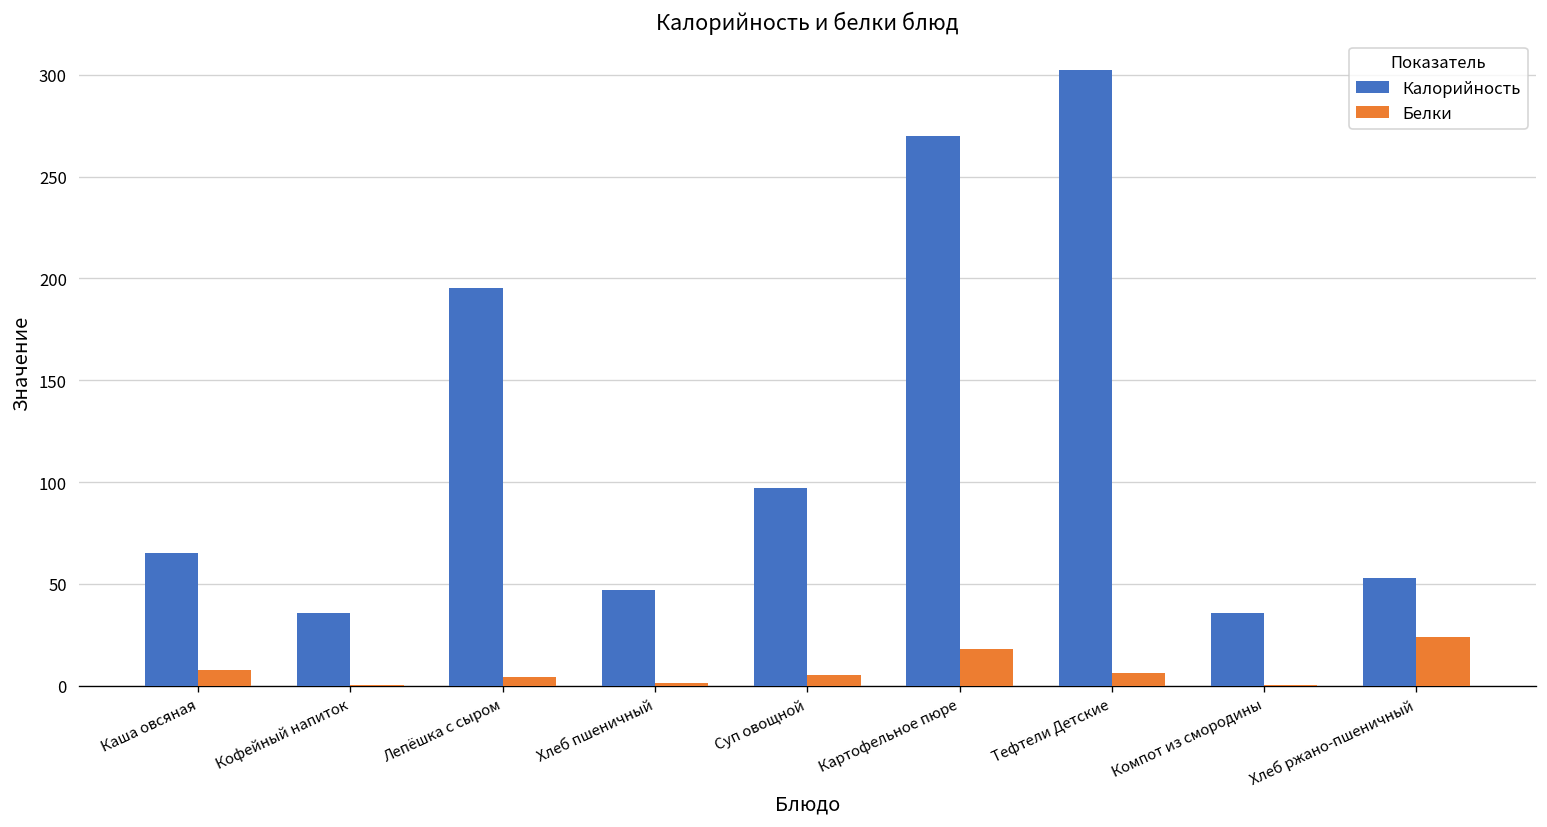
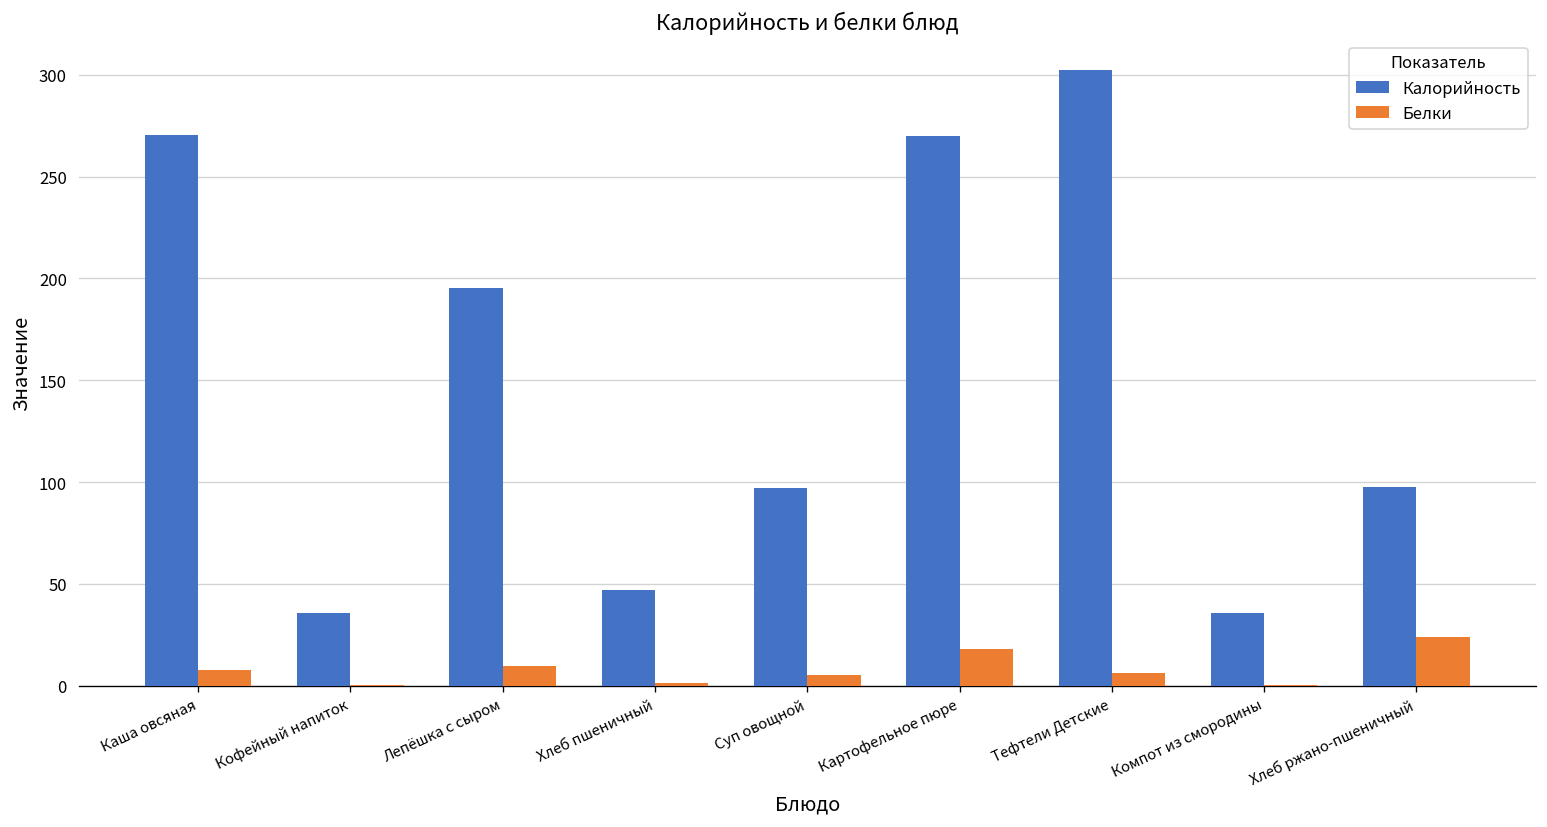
  {
    "Калорийность": {
-     "Каша овсяная": 65,
+     "Каша овсяная": 271,
      "Кофейный напиток": 36,
      "Лепёшка с сыром": 195,
      "Хлеб пшеничный": 47,
      "Суп овощной": 97,
      "Картофельное пюре": 270,
      "Тефтели Детские": 302,
      "Компот из смородины": 36,
-     "Хлеб ржано-пшеничный": 53
+     "Хлеб ржано-пшеничный": 98
    },
    "Белки": {
      "Каша овсяная": 8,
-     "Лепёшка с сыром": 4,
+     "Лепёшка с сыром": 10,
      "Хлеб пшеничный": 2,
      "Суп овощной": 5,
      "Картофельное пюре": 18,
      "Тефтели Детские": 7,
      "Хлеб ржано-пшеничный": 24
    }
  }
